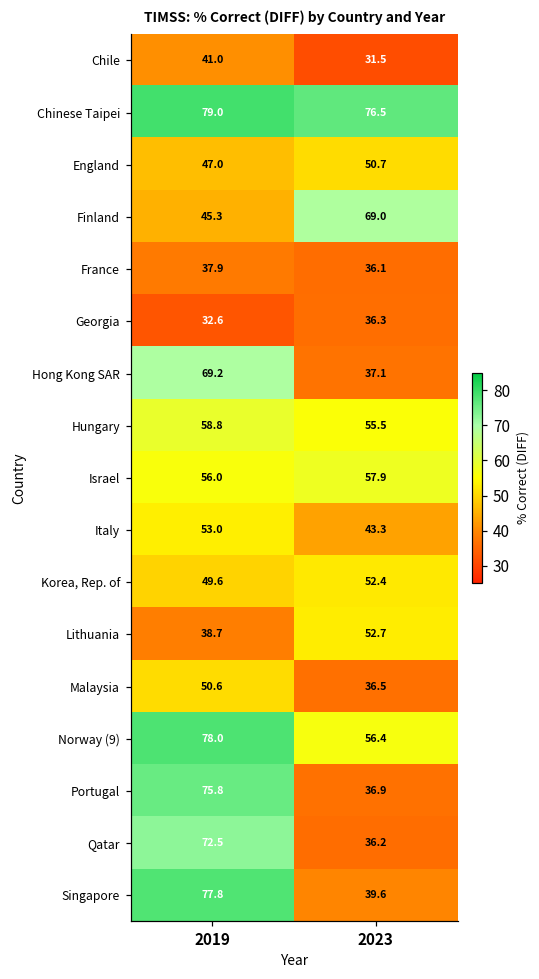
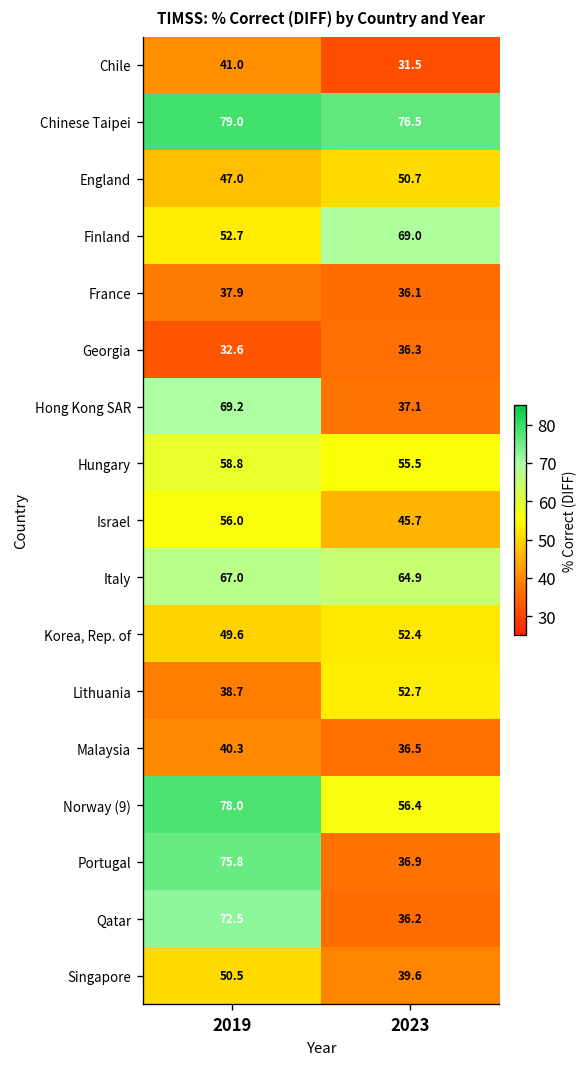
  {
    "Chile": {
      "2019": 41.0,
      "2023": 31.5
    },
    "Chinese Taipei": {
      "2019": 79.0,
      "2023": 76.5
    },
    "England": {
      "2019": 47.0,
      "2023": 50.7
    },
    "Finland": {
-     "2019": 45.3,
+     "2019": 52.7,
      "2023": 69.0
    },
    "France": {
      "2019": 37.9,
      "2023": 36.1
    },
    "Georgia": {
      "2019": 32.6,
      "2023": 36.3
    },
    "Hong Kong SAR": {
      "2019": 69.2,
      "2023": 37.1
    },
    "Hungary": {
      "2019": 58.8,
      "2023": 55.5
    },
    "Israel": {
      "2019": 56.0,
-     "2023": 57.9
+     "2023": 45.7
    },
    "Italy": {
-     "2019": 53.0,
-     "2023": 43.3
+     "2019": 67.0,
+     "2023": 64.9
    },
    "Korea, Rep. of": {
      "2019": 49.6,
      "2023": 52.4
    },
    "Lithuania": {
      "2019": 38.7,
      "2023": 52.7
    },
    "Malaysia": {
-     "2019": 50.6,
+     "2019": 40.3,
      "2023": 36.5
    },
    "Norway (9)": {
      "2019": 78.0,
      "2023": 56.4
    },
    "Portugal": {
      "2019": 75.8,
      "2023": 36.9
    },
    "Qatar": {
      "2019": 72.5,
      "2023": 36.2
    },
    "Singapore": {
-     "2019": 77.8,
+     "2019": 50.5,
      "2023": 39.6
    }
  }
